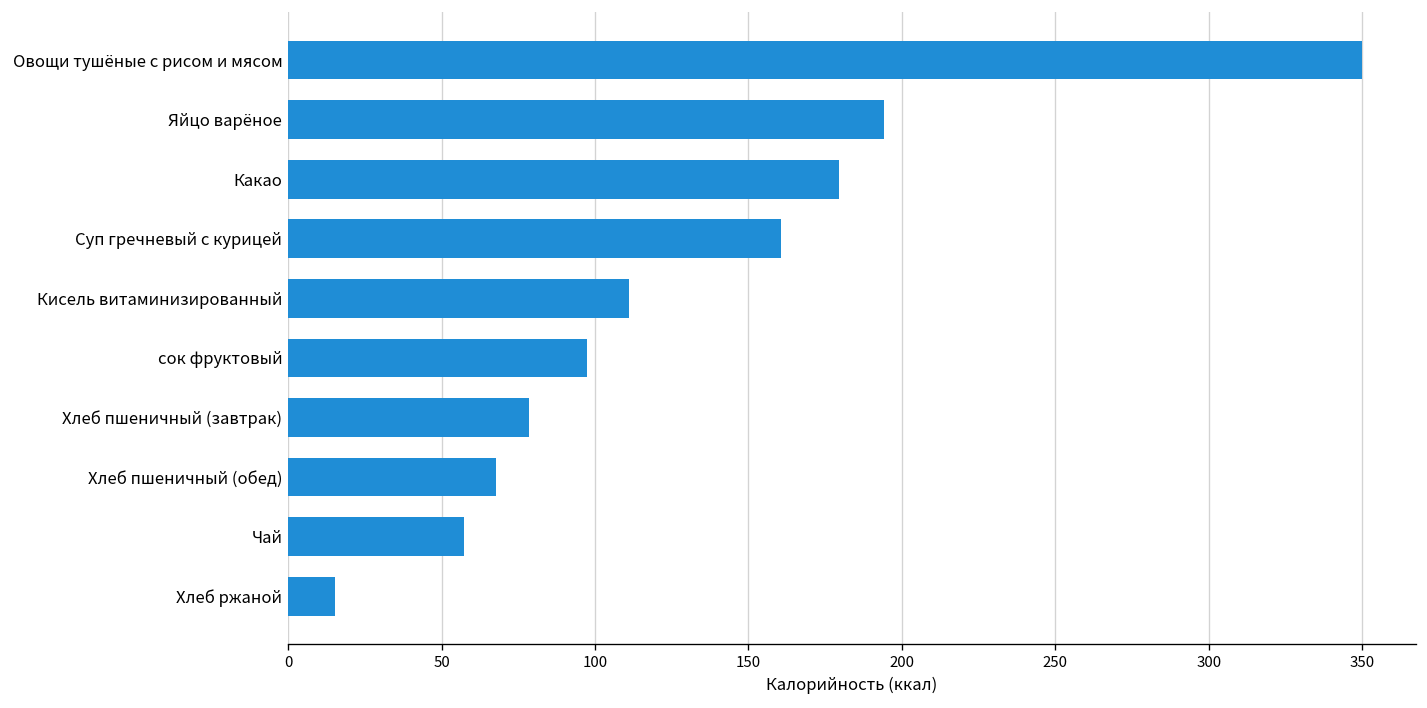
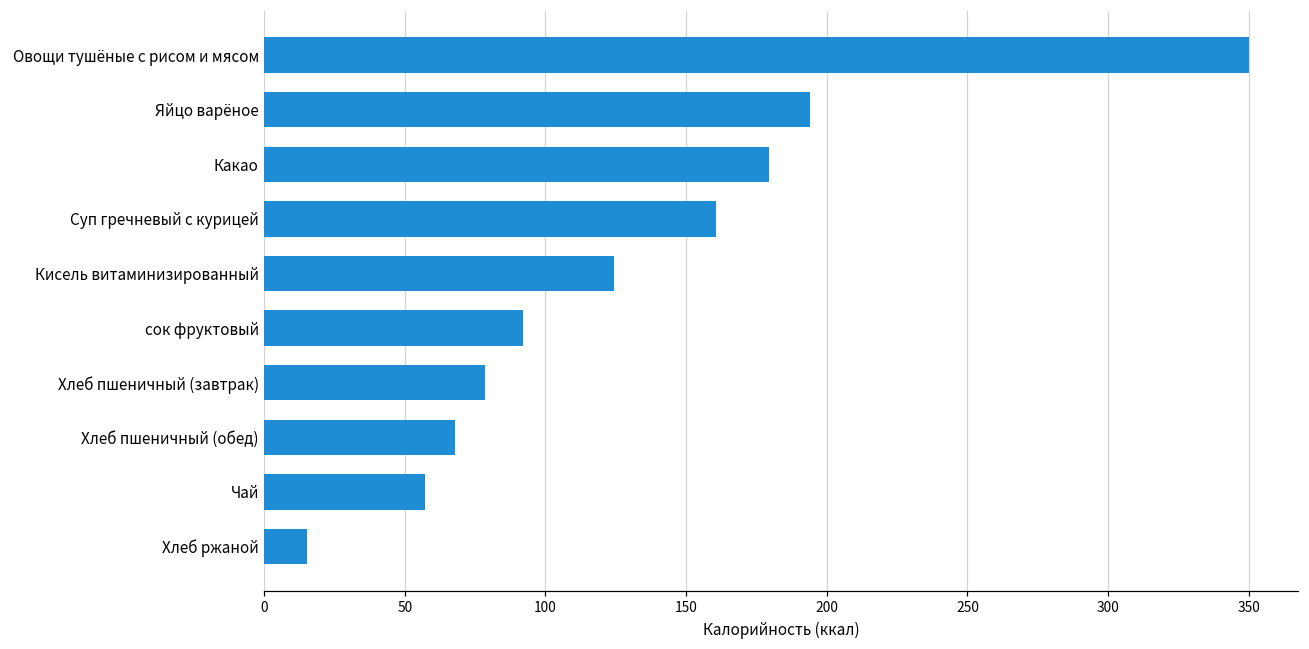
  {
    "Овощи тушёные с рисом и мясом": 350,
    "Яйцо варёное": 194,
    "Какао": 180,
    "Суп гречневый с курицей": 161,
-   "Кисель витаминизированный": 111,
-   "сок фруктовый": 97,
+   "Кисель витаминизированный": 124,
+   "сок фруктовый": 92,
    "Хлеб пшеничный (завтрак)": 79,
    "Хлеб пшеничный (обед)": 68,
    "Чай": 57,
    "Хлеб ржаной": 15
  }
